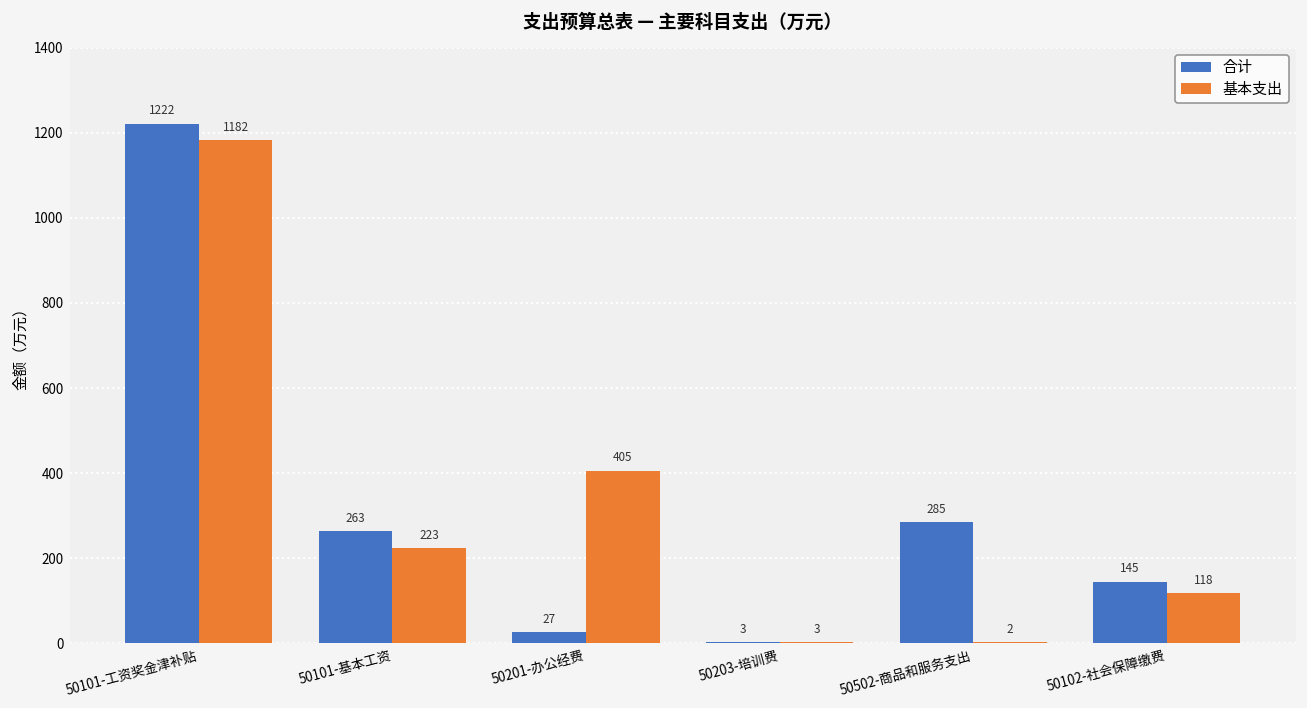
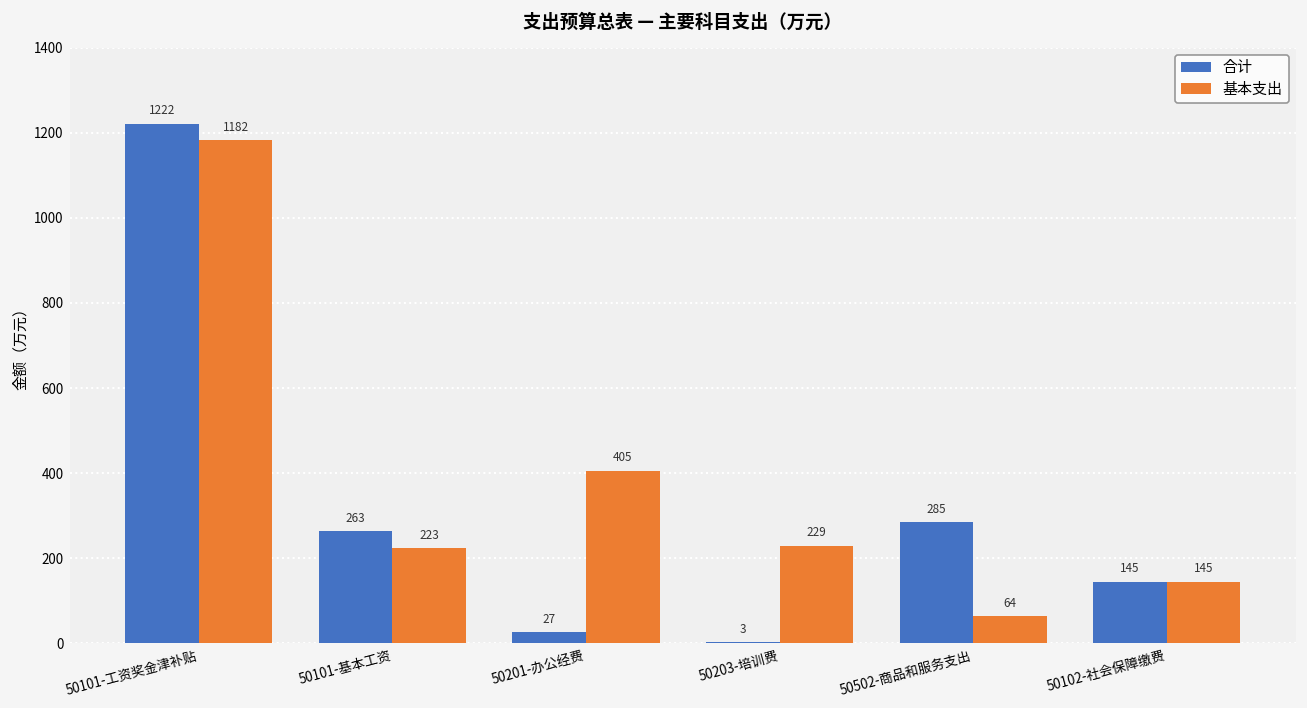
  {
    "合计": {
      "50101-工资奖金津补贴": 1222,
      "50101-基本工资": 263,
      "50201-办公经费": 27,
      "50203-培训费": 3,
      "50502-商品和服务支出": 285,
      "50102-社会保障缴费": 145
    },
    "基本支出": {
      "50101-工资奖金津补贴": 1182,
      "50101-基本工资": 223,
      "50201-办公经费": 405,
-     "50203-培训费": 3,
-     "50502-商品和服务支出": 2,
-     "50102-社会保障缴费": 118
+     "50203-培训费": 229,
+     "50502-商品和服务支出": 64,
+     "50102-社会保障缴费": 145
    }
  }
